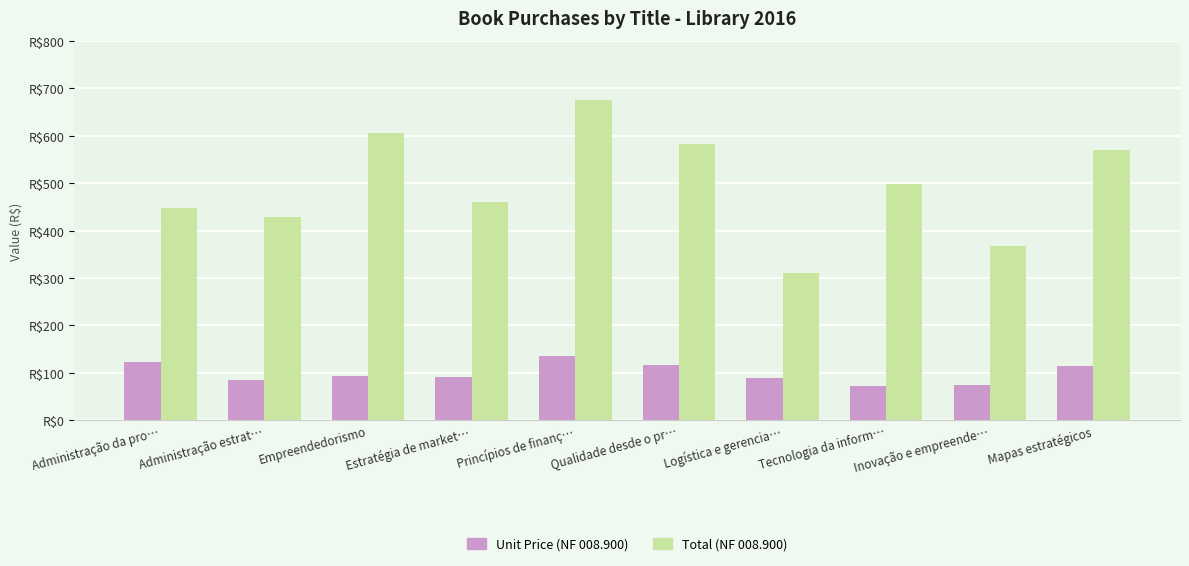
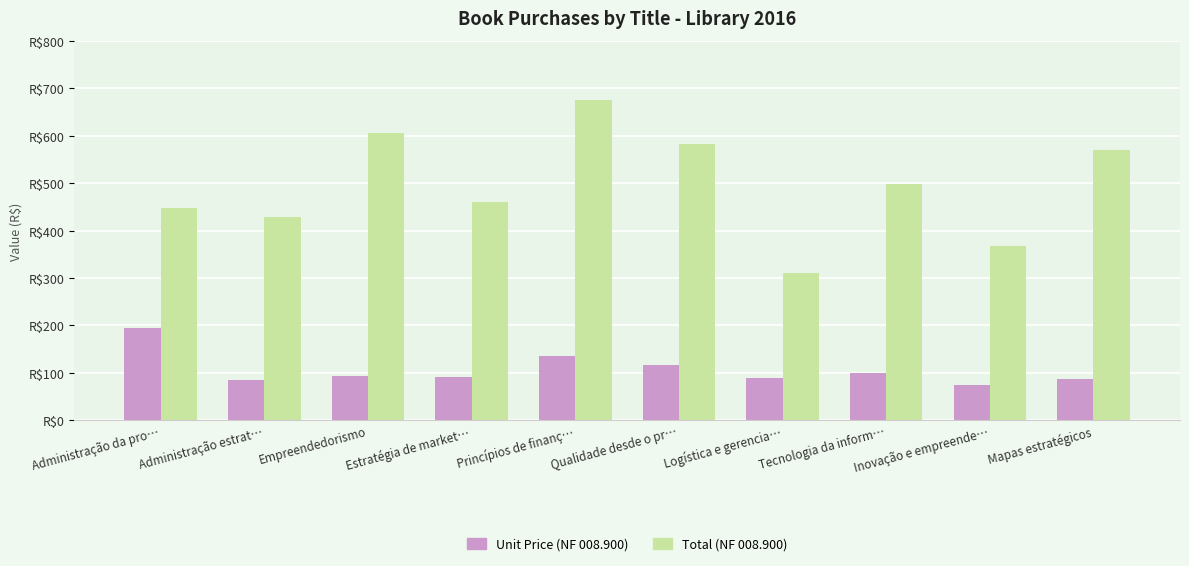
  {
    "Unit Price (NF 008.900)": {
-     "Administração da pro…": "R$120",
+     "Administração da pro…": "R$190",
      "Administração estrat…": "R$90",
      "Empreendedorismo": "R$90",
      "Estratégia de market…": "R$90",
      "Princípios de finanç…": "R$140",
      "Qualidade desde o pr…": "R$120",
      "Logística e gerencia…": "R$90",
-     "Tecnologia da inform…": "R$70",
+     "Tecnologia da inform…": "R$100",
      "Inovação e empreende…": "R$70",
-     "Mapas estratégicos": "R$110"
+     "Mapas estratégicos": "R$90"
    },
    "Total (NF 008.900)": {
      "Administração da pro…": "R$450",
      "Administração estrat…": "R$430",
      "Empreendedorismo": "R$610",
      "Estratégia de market…": "R$460",
      "Princípios de finanç…": "R$680",
      "Qualidade desde o pr…": "R$580",
      "Logística e gerencia…": "R$310",
      "Tecnologia da inform…": "R$500",
      "Inovação e empreende…": "R$370",
      "Mapas estratégicos": "R$570"
    }
  }
